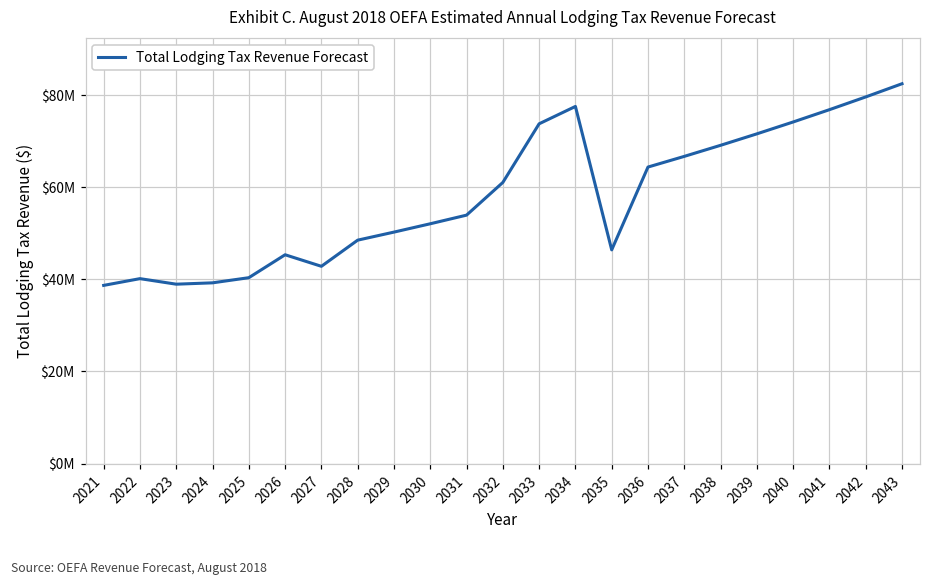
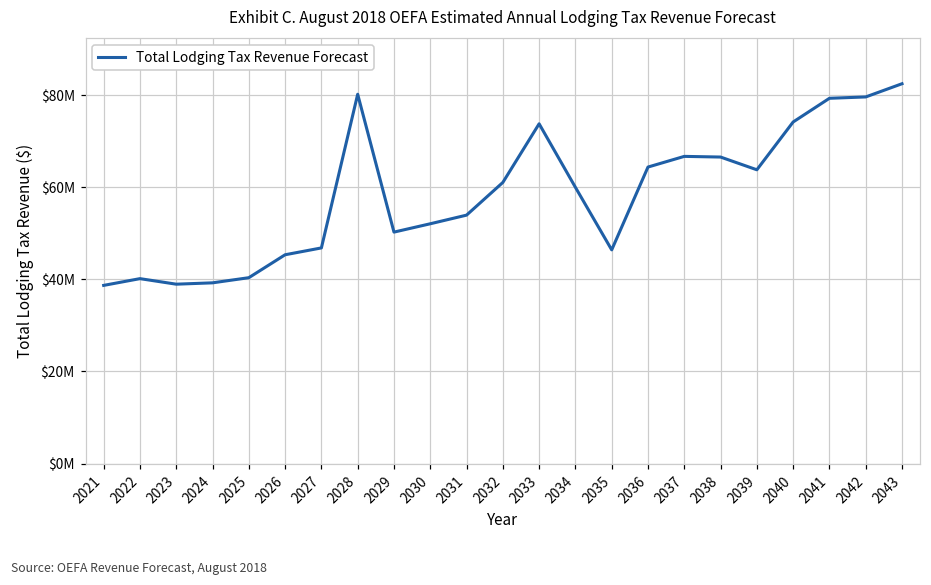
  {
    "2021": "$39000000",
    "2022": "$40000000",
    "2023": "$39000000",
    "2024": "$39000000",
    "2025": "$40000000",
    "2026": "$45000000",
-   "2027": "$43000000",
-   "2028": "$48000000",
+   "2027": "$47000000",
+   "2028": "$80000000",
    "2029": "$50000000",
    "2030": "$52000000",
    "2031": "$54000000",
    "2032": "$61000000",
    "2033": "$74000000",
-   "2034": "$77000000",
+   "2034": "$60000000",
    "2035": "$46000000",
    "2036": "$64000000",
    "2037": "$67000000",
-   "2038": "$69000000",
-   "2039": "$72000000",
+   "2038": "$67000000",
+   "2039": "$64000000",
    "2040": "$74000000",
-   "2041": "$77000000",
+   "2041": "$79000000",
    "2042": "$80000000",
    "2043": "$82000000"
  }
